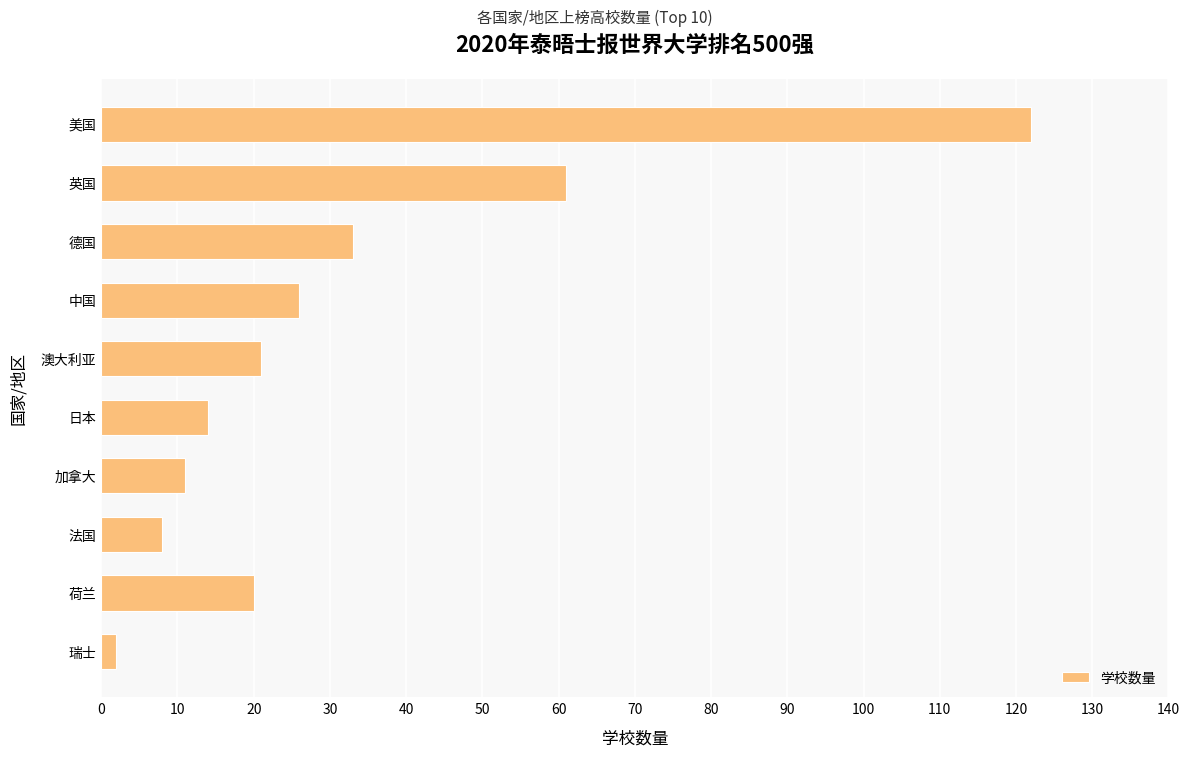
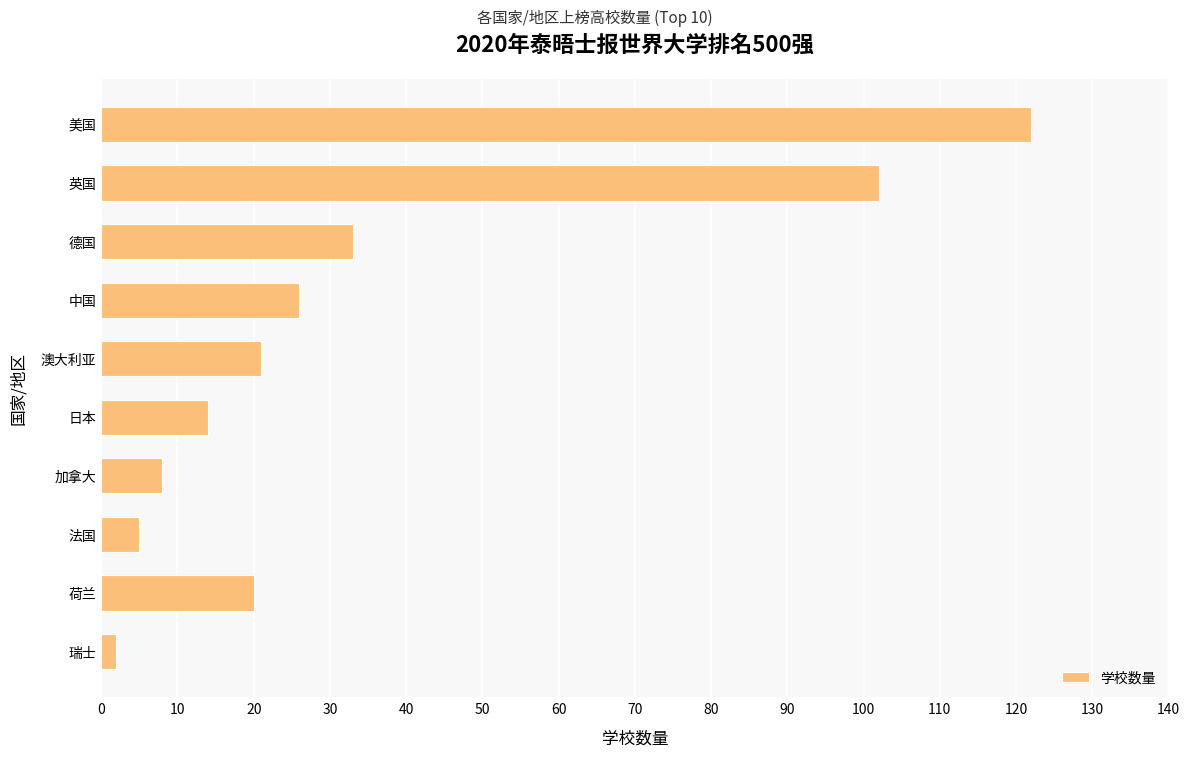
  {
    "美国": 122,
-   "英国": 61,
+   "英国": 102,
    "德国": 33,
    "中国": 26,
    "澳大利亚": 21,
    "日本": 14,
-   "加拿大": 11,
-   "法国": 8,
+   "加拿大": 8,
+   "法国": 5,
    "荷兰": 20,
    "瑞士": 2
  }
